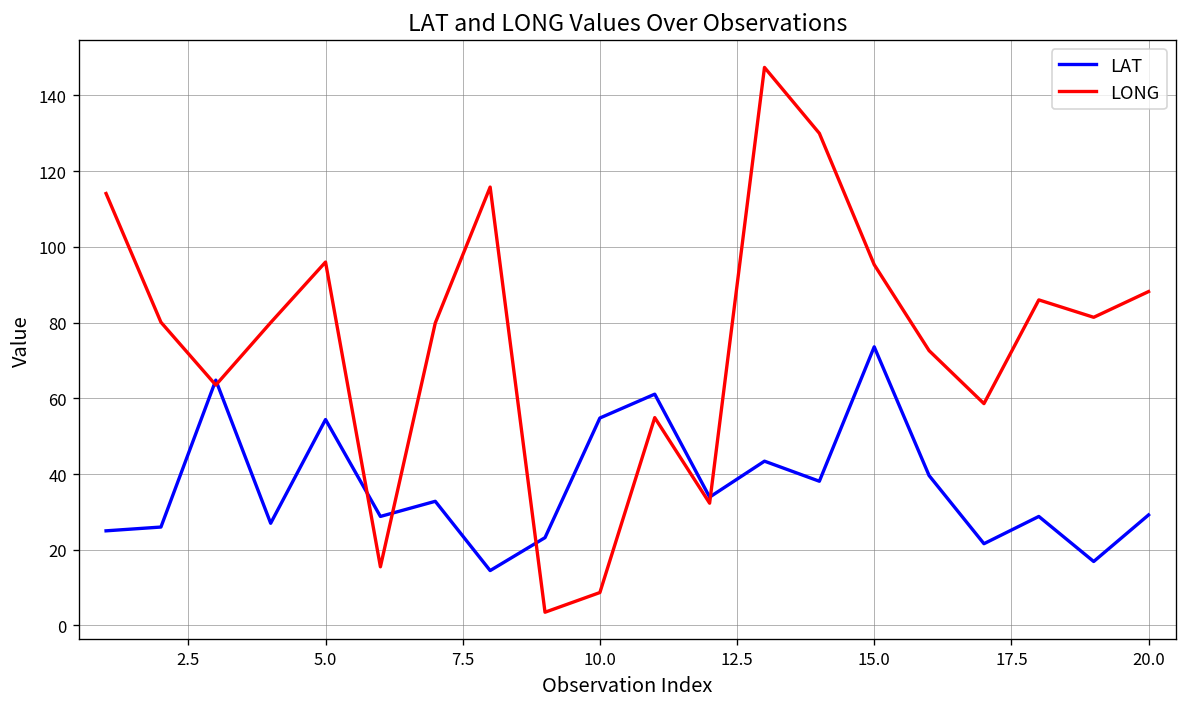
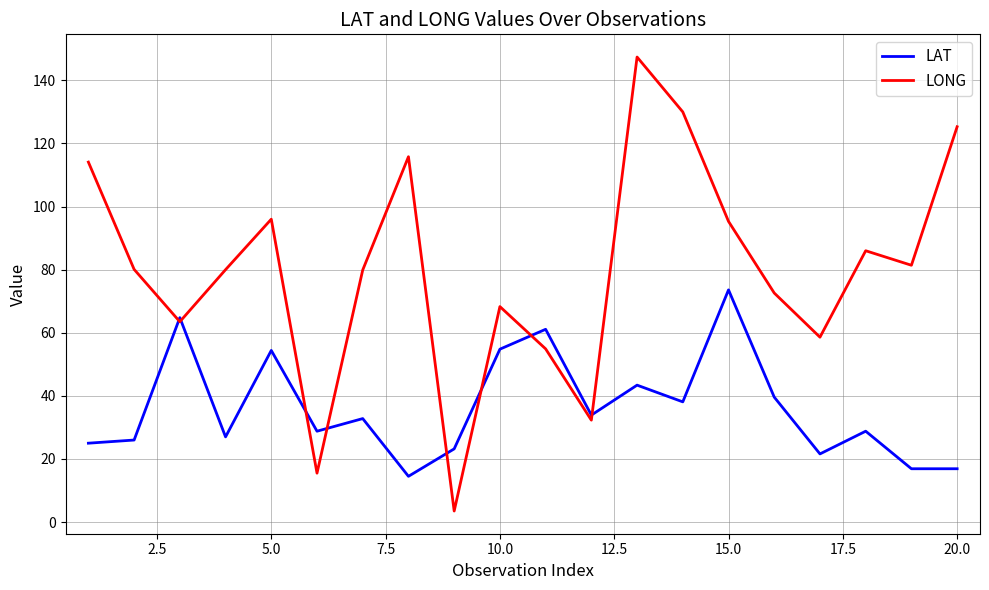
  {
    "LAT": {
      "5.0": 54,
      "10.0": 55,
      "15.0": 74,
-     "20.0": 29
+     "20.0": 17
    },
    "LONG": {
      "5.0": 96,
-     "10.0": 9,
+     "10.0": 68,
      "15.0": 95,
-     "20.0": 88
+     "20.0": 125
    }
  }
